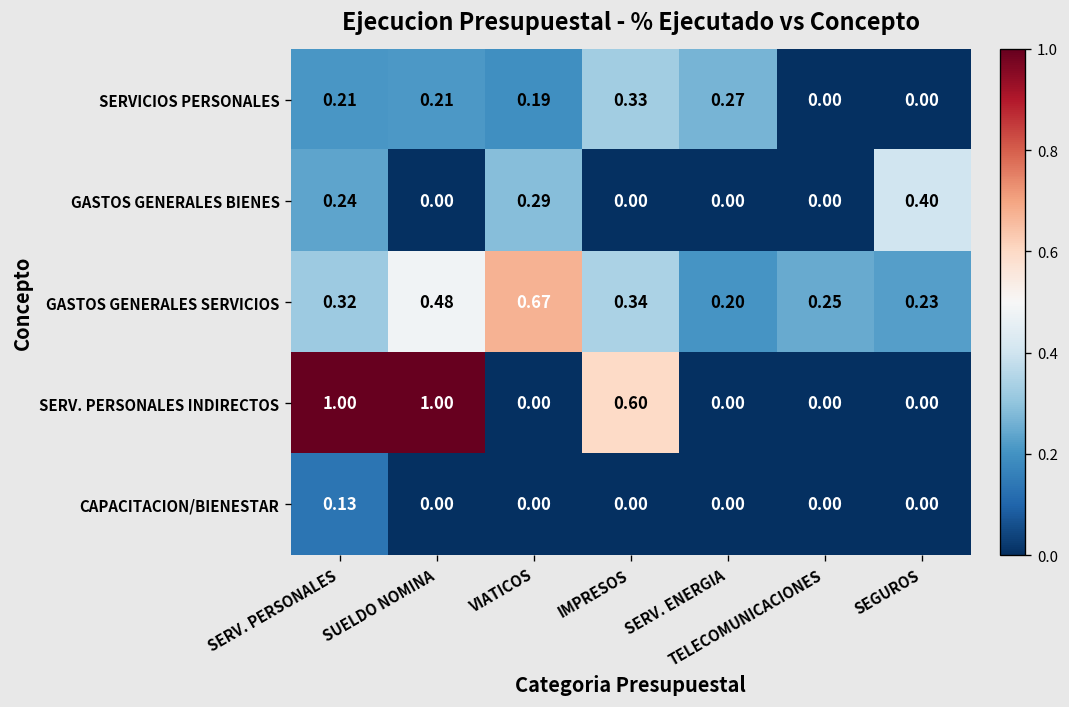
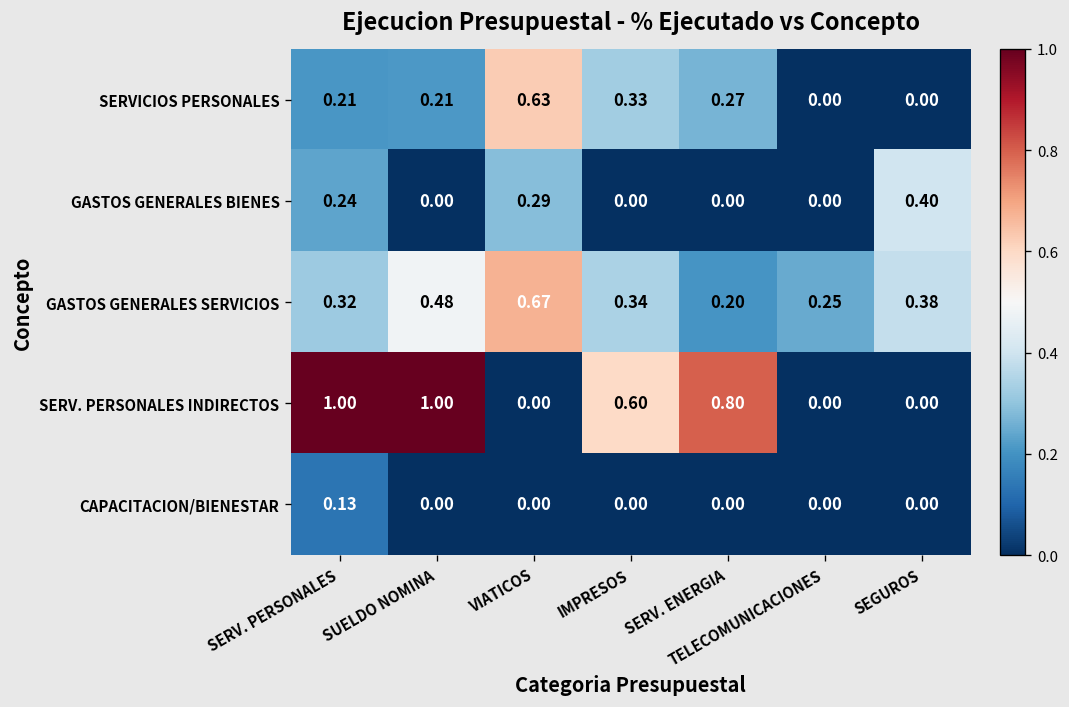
  {
    "SERVICIOS PERSONALES": {
      "SERV. PERSONALES": 0.21,
      "SUELDO NOMINA": 0.21,
-     "VIATICOS": 0.19,
+     "VIATICOS": 0.63,
      "IMPRESOS": 0.33,
      "SERV. ENERGIA": 0.27,
      "TELECOMUNICACIONES": 0.00,
      "SEGUROS": 0.00
    },
    "GASTOS GENERALES BIENES": {
      "SERV. PERSONALES": 0.24,
      "SUELDO NOMINA": 0.00,
      "VIATICOS": 0.29,
      "IMPRESOS": 0.00,
      "SERV. ENERGIA": 0.00,
      "TELECOMUNICACIONES": 0.00,
      "SEGUROS": 0.40
    },
    "GASTOS GENERALES SERVICIOS": {
      "SERV. PERSONALES": 0.32,
      "SUELDO NOMINA": 0.48,
      "VIATICOS": 0.67,
      "IMPRESOS": 0.34,
      "SERV. ENERGIA": 0.20,
      "TELECOMUNICACIONES": 0.25,
-     "SEGUROS": 0.23
+     "SEGUROS": 0.38
    },
    "SERV. PERSONALES INDIRECTOS": {
      "SERV. PERSONALES": 1.00,
      "SUELDO NOMINA": 1.00,
      "VIATICOS": 0.00,
      "IMPRESOS": 0.60,
-     "SERV. ENERGIA": 0.00,
+     "SERV. ENERGIA": 0.80,
      "TELECOMUNICACIONES": 0.00,
      "SEGUROS": 0.00
    },
    "CAPACITACION/BIENESTAR": {
      "SERV. PERSONALES": 0.13,
      "SUELDO NOMINA": 0.00,
      "VIATICOS": 0.00,
      "IMPRESOS": 0.00,
      "SERV. ENERGIA": 0.00,
      "TELECOMUNICACIONES": 0.00,
      "SEGUROS": 0.00
    }
  }
